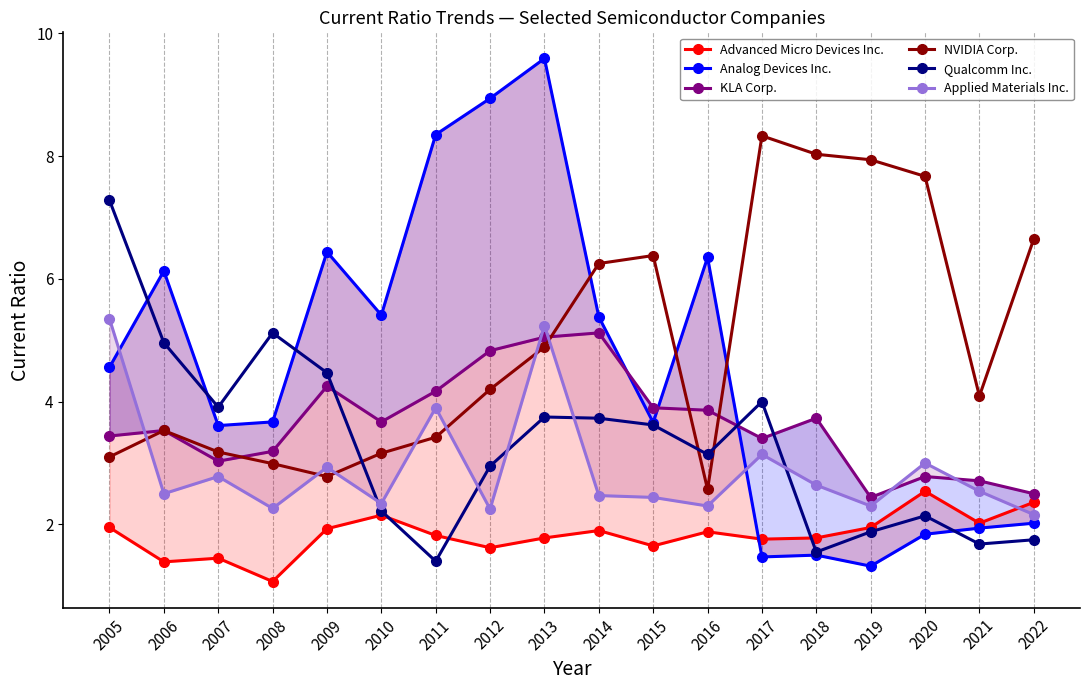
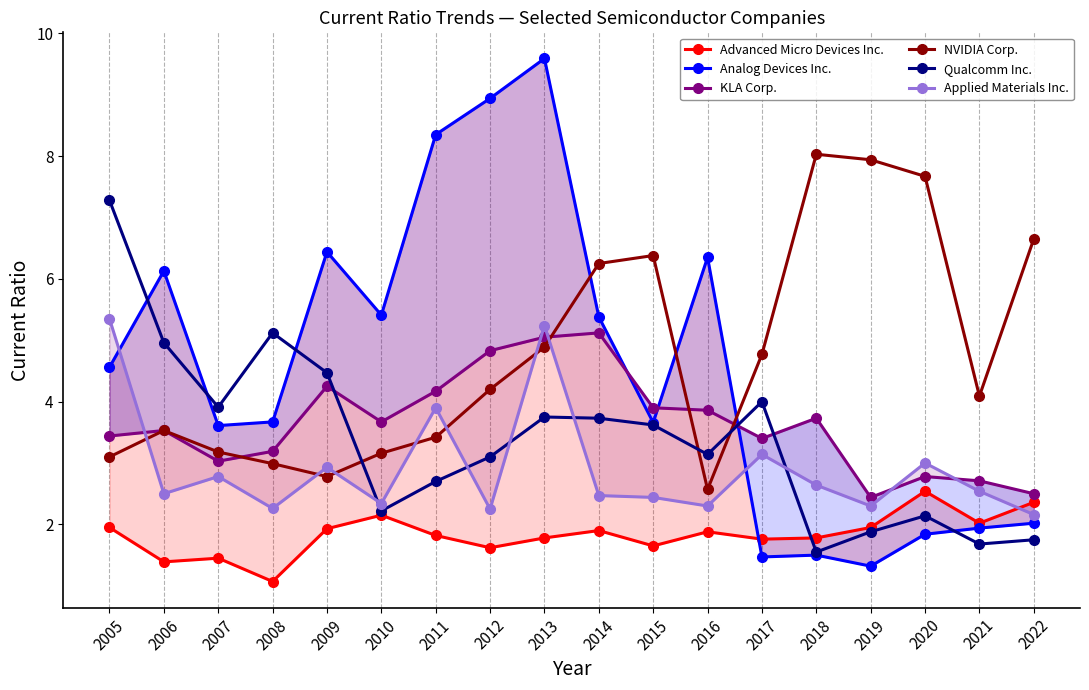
  {
    "NVIDIA Corp.": {
      "2005": 3.1,
      "2007": 3.2,
      "2008": 3.0,
      "2009": 2.8,
      "2010": 3.2,
      "2011": 3.4,
      "2012": 4.2,
      "2013": 4.9,
      "2014": 6.3,
      "2015": 6.4,
      "2016": 2.6,
-     "2017": 8.3,
+     "2017": 4.8,
      "2018": 8.0,
      "2019": 7.9,
      "2020": 7.7,
      "2021": 4.1,
      "2022": 6.7
    },
    "Qualcomm Inc.": {
      "2005": 7.3,
      "2006": 5.0,
      "2007": 3.9,
      "2008": 5.1,
      "2009": 4.5,
      "2010": 2.2,
-     "2011": 1.4,
-     "2012": 3.0,
+     "2011": 2.7,
+     "2012": 3.1,
      "2013": 3.8,
      "2014": 3.7,
      "2016": 3.1,
      "2017": 4.0,
      "2018": 1.6,
      "2019": 1.9,
      "2020": 2.1,
      "2021": 1.7,
      "2022": 1.8
    },
    "Applied Materials Inc.": {
      "2006": 2.5,
      "2007": 2.8,
      "2008": 2.3,
      "2009": 2.9,
      "2010": 2.3,
      "2011": 3.9,
      "2012": 2.3,
      "2014": 2.5,
      "2015": 2.4,
      "2016": 2.3,
      "2017": 3.1,
      "2018": 2.6,
      "2019": 2.3,
      "2021": 2.5,
      "2022": 2.2
    }
  }
